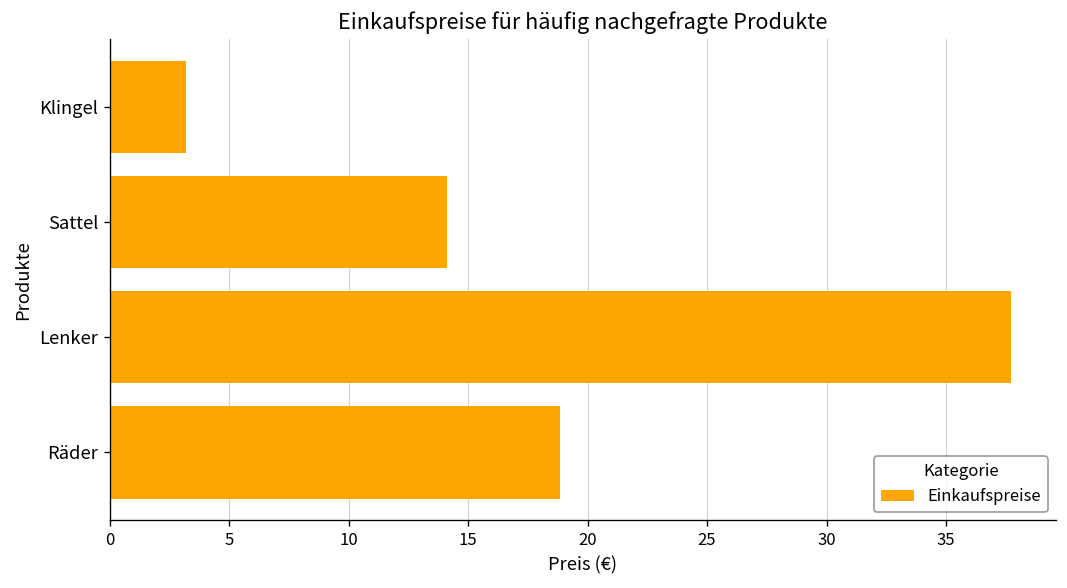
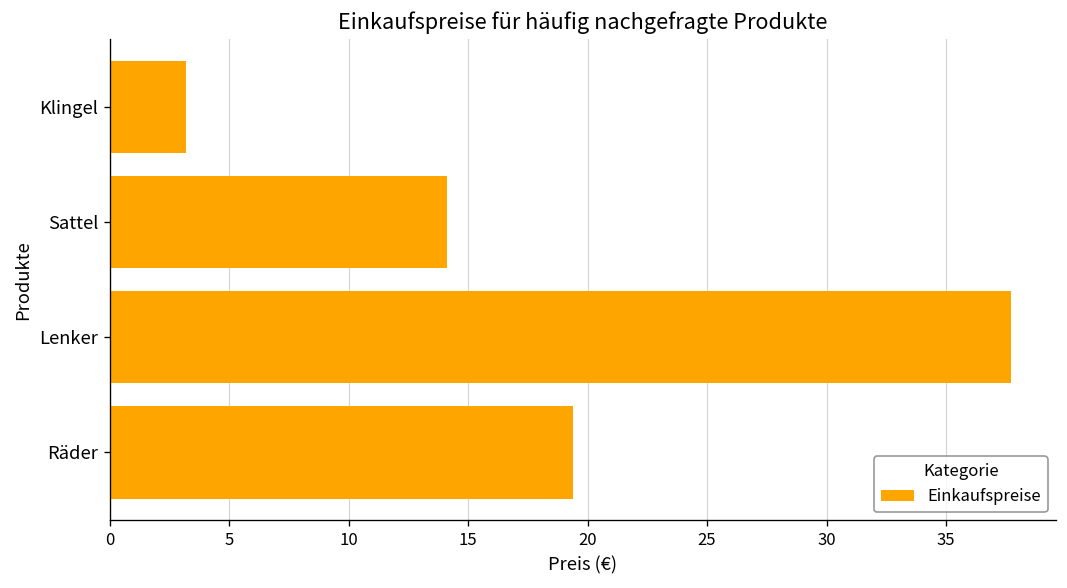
  {
    "Klingel": 3.2,
    "Sattel": 14.1,
    "Lenker": 37.7,
-   "Räder": 18.9
+   "Räder": 19.4
  }
